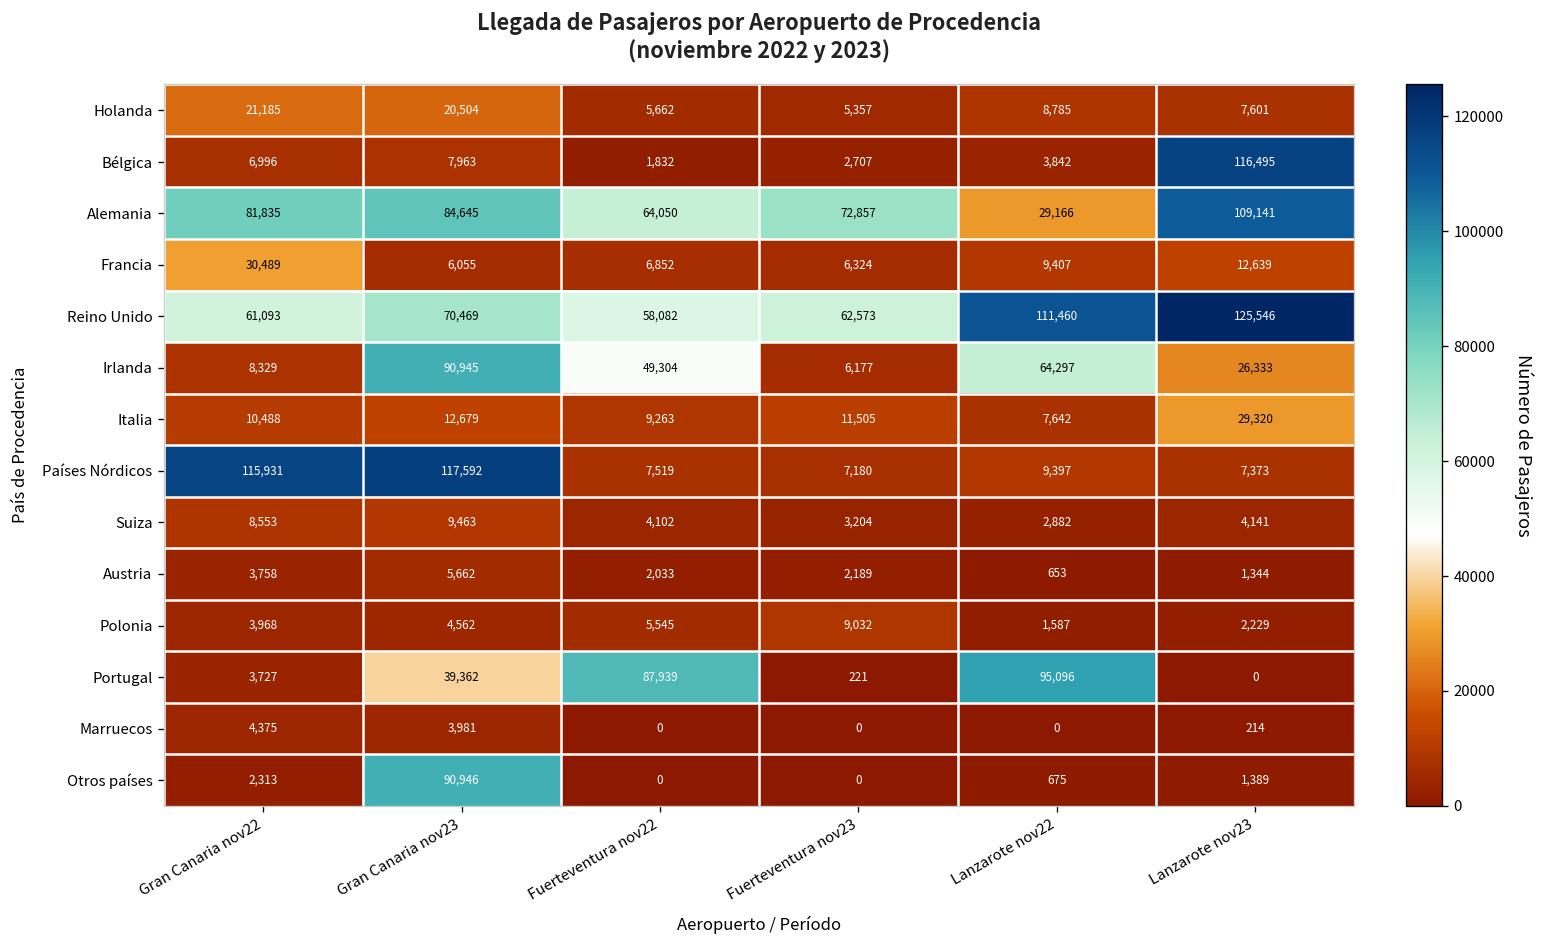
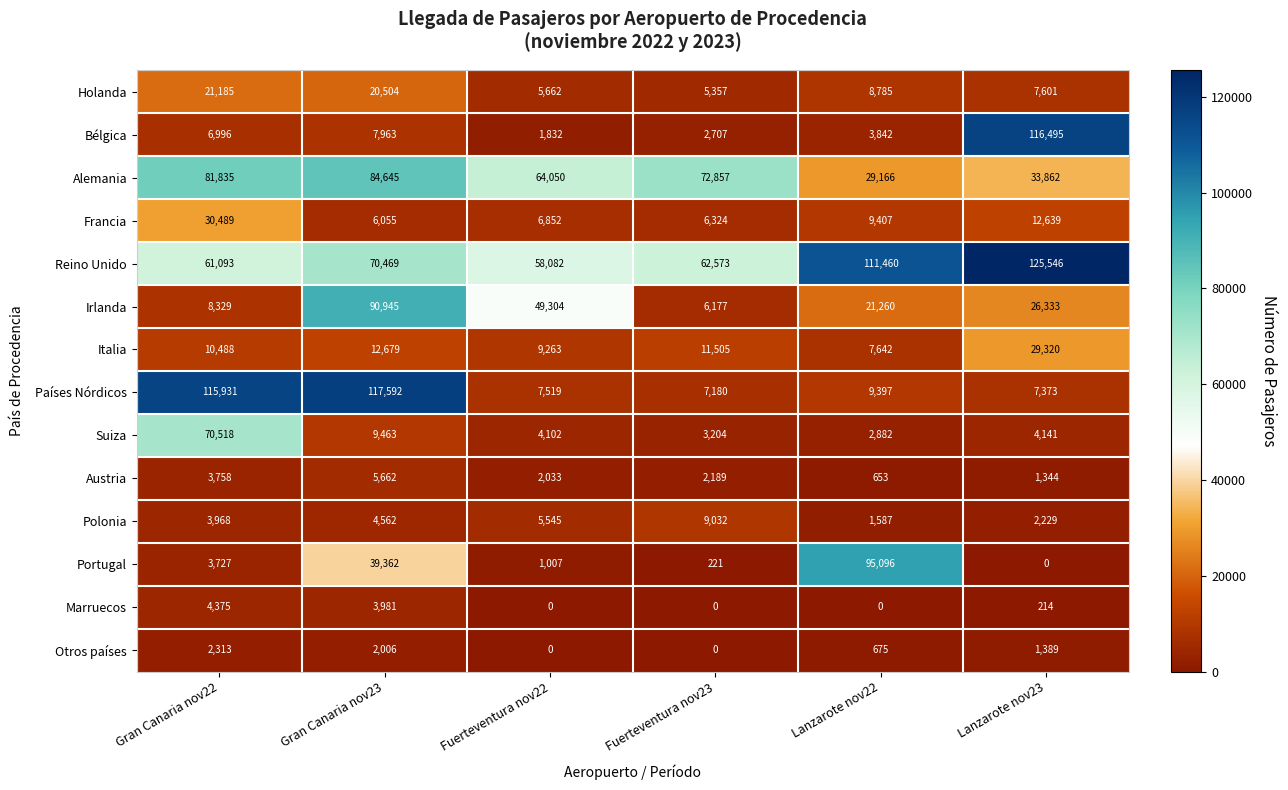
  {
    "Holanda": {
      "Gran Canaria nov22": "21,185",
      "Gran Canaria nov23": "20,504",
      "Fuerteventura nov22": "5,662",
      "Fuerteventura nov23": "5,357",
      "Lanzarote nov22": "8,785",
      "Lanzarote nov23": "7,601"
    },
    "Bélgica": {
      "Gran Canaria nov22": "6,996",
      "Gran Canaria nov23": "7,963",
      "Fuerteventura nov22": "1,832",
      "Fuerteventura nov23": "2,707",
      "Lanzarote nov22": "3,842",
      "Lanzarote nov23": "116,495"
    },
    "Alemania": {
      "Gran Canaria nov22": "81,835",
      "Gran Canaria nov23": "84,645",
      "Fuerteventura nov22": "64,050",
      "Fuerteventura nov23": "72,857",
      "Lanzarote nov22": "29,166",
-     "Lanzarote nov23": "109,141"
+     "Lanzarote nov23": "33,862"
    },
    "Francia": {
      "Gran Canaria nov22": "30,489",
      "Gran Canaria nov23": "6,055",
      "Fuerteventura nov22": "6,852",
      "Fuerteventura nov23": "6,324",
      "Lanzarote nov22": "9,407",
      "Lanzarote nov23": "12,639"
    },
    "Reino Unido": {
      "Gran Canaria nov22": "61,093",
      "Gran Canaria nov23": "70,469",
      "Fuerteventura nov22": "58,082",
      "Fuerteventura nov23": "62,573",
      "Lanzarote nov22": "111,460",
      "Lanzarote nov23": "125,546"
    },
    "Irlanda": {
      "Gran Canaria nov22": "8,329",
      "Gran Canaria nov23": "90,945",
      "Fuerteventura nov22": "49,304",
      "Fuerteventura nov23": "6,177",
-     "Lanzarote nov22": "64,297",
+     "Lanzarote nov22": "21,260",
      "Lanzarote nov23": "26,333"
    },
    "Italia": {
      "Gran Canaria nov22": "10,488",
      "Gran Canaria nov23": "12,679",
      "Fuerteventura nov22": "9,263",
      "Fuerteventura nov23": "11,505",
      "Lanzarote nov22": "7,642",
      "Lanzarote nov23": "29,320"
    },
    "Países Nórdicos": {
      "Gran Canaria nov22": "115,931",
      "Gran Canaria nov23": "117,592",
      "Fuerteventura nov22": "7,519",
      "Fuerteventura nov23": "7,180",
      "Lanzarote nov22": "9,397",
      "Lanzarote nov23": "7,373"
    },
    "Suiza": {
-     "Gran Canaria nov22": "8,553",
+     "Gran Canaria nov22": "70,518",
      "Gran Canaria nov23": "9,463",
      "Fuerteventura nov22": "4,102",
      "Fuerteventura nov23": "3,204",
      "Lanzarote nov22": "2,882",
      "Lanzarote nov23": "4,141"
    },
    "Austria": {
      "Gran Canaria nov22": "3,758",
      "Gran Canaria nov23": "5,662",
      "Fuerteventura nov22": "2,033",
      "Fuerteventura nov23": "2,189",
      "Lanzarote nov22": "653",
      "Lanzarote nov23": "1,344"
    },
    "Polonia": {
      "Gran Canaria nov22": "3,968",
      "Gran Canaria nov23": "4,562",
      "Fuerteventura nov22": "5,545",
      "Fuerteventura nov23": "9,032",
      "Lanzarote nov22": "1,587",
      "Lanzarote nov23": "2,229"
    },
    "Portugal": {
      "Gran Canaria nov22": "3,727",
      "Gran Canaria nov23": "39,362",
-     "Fuerteventura nov22": "87,939",
+     "Fuerteventura nov22": "1,007",
      "Fuerteventura nov23": "221",
      "Lanzarote nov22": "95,096",
      "Lanzarote nov23": "0"
    },
    "Marruecos": {
      "Gran Canaria nov22": "4,375",
      "Gran Canaria nov23": "3,981",
      "Fuerteventura nov22": "0",
      "Fuerteventura nov23": "0",
      "Lanzarote nov22": "0",
      "Lanzarote nov23": "214"
    },
    "Otros países": {
      "Gran Canaria nov22": "2,313",
-     "Gran Canaria nov23": "90,946",
+     "Gran Canaria nov23": "2,006",
      "Fuerteventura nov22": "0",
      "Fuerteventura nov23": "0",
      "Lanzarote nov22": "675",
      "Lanzarote nov23": "1,389"
    }
  }
